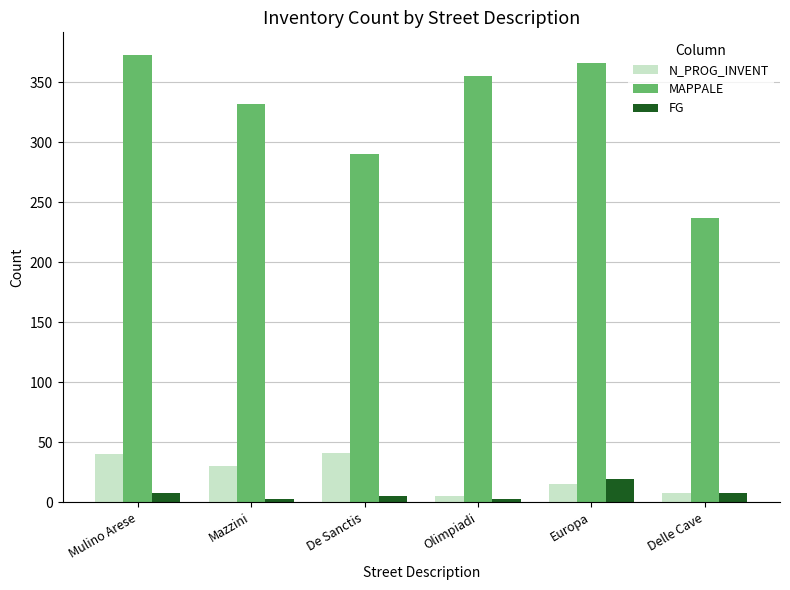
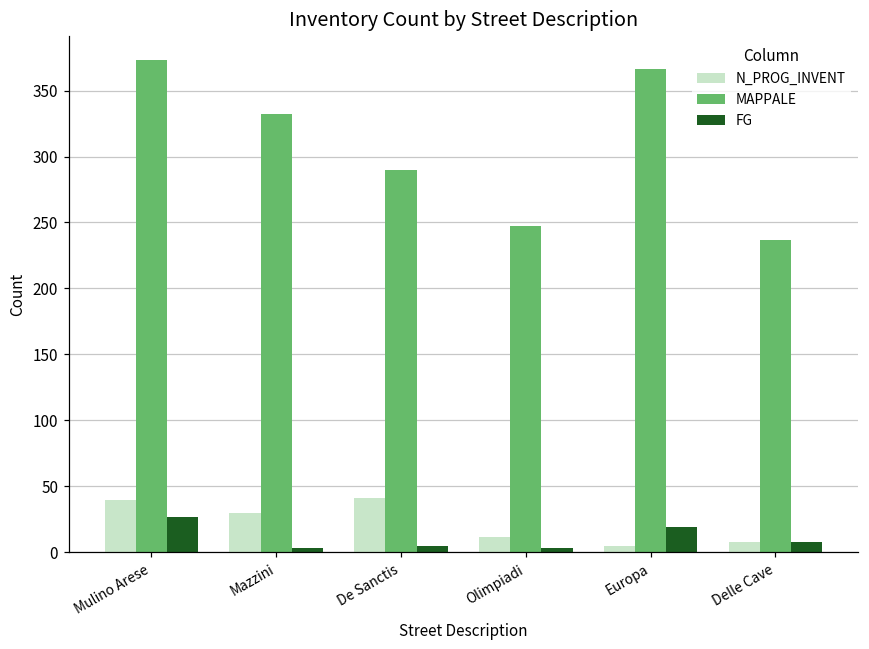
  {
    "N_PROG_INVENT": {
      "Mulino Arese": 40,
      "Mazzini": 30,
      "De Sanctis": 41,
-     "Olimpiadi": 5,
-     "Europa": 15,
+     "Olimpiadi": 12,
+     "Europa": 5,
      "Delle Cave": 8
    },
    "MAPPALE": {
      "Mulino Arese": 373,
      "Mazzini": 332,
      "De Sanctis": 290,
-     "Olimpiadi": 355,
+     "Olimpiadi": 247,
      "Europa": 366,
      "Delle Cave": 237
    },
    "FG": {
-     "Mulino Arese": 8,
+     "Mulino Arese": 27,
      "Mazzini": 3,
      "De Sanctis": 5,
      "Olimpiadi": 3,
      "Europa": 19,
      "Delle Cave": 8
    }
  }
